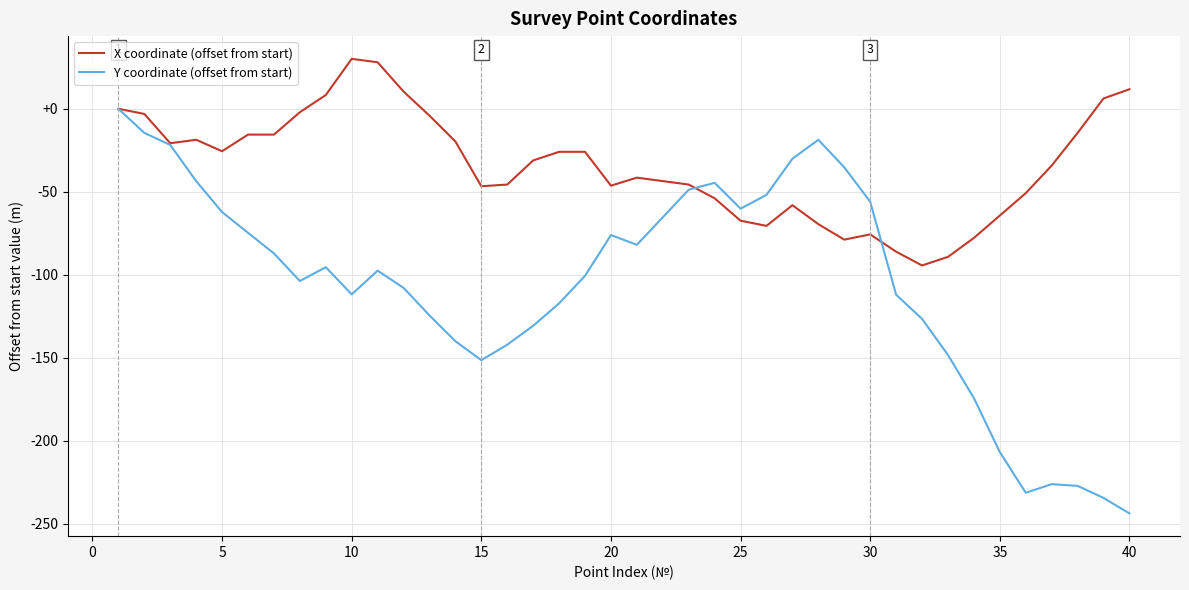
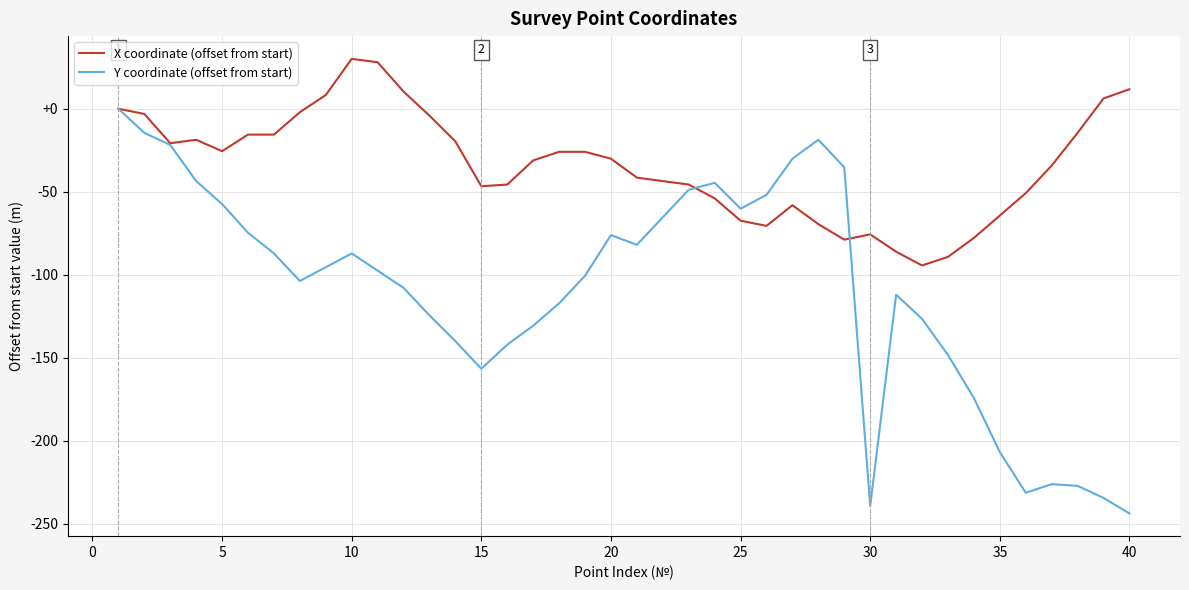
  {
    "X coordinate (offset from start)": {
      "5": -26,
      "10": 30,
      "15": -47,
-     "20": -46,
+     "20": -30,
      "25": -67,
      "30": -76,
      "35": -64,
      "40": 12
    },
    "Y coordinate (offset from start)": {
-     "5": -62,
-     "10": -112,
-     "15": -151,
+     "5": -57,
+     "10": -87,
+     "15": -157,
      "20": -76,
      "25": -60,
-     "30": -56,
+     "30": -239,
      "35": -207,
      "40": -244
    }
  }
